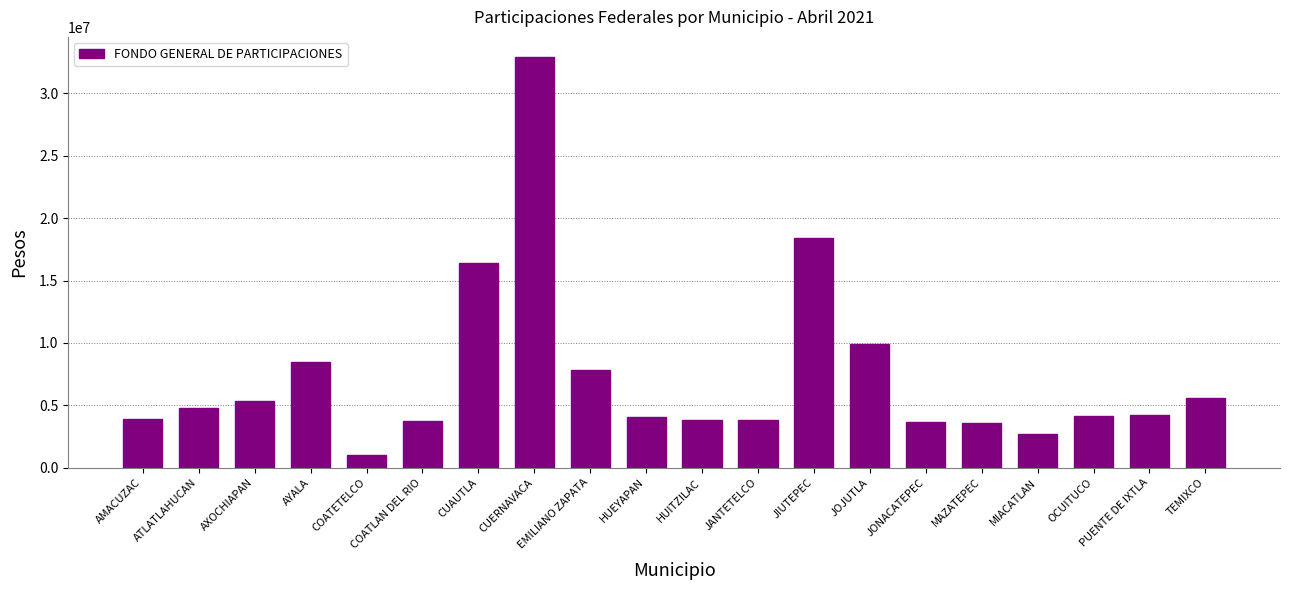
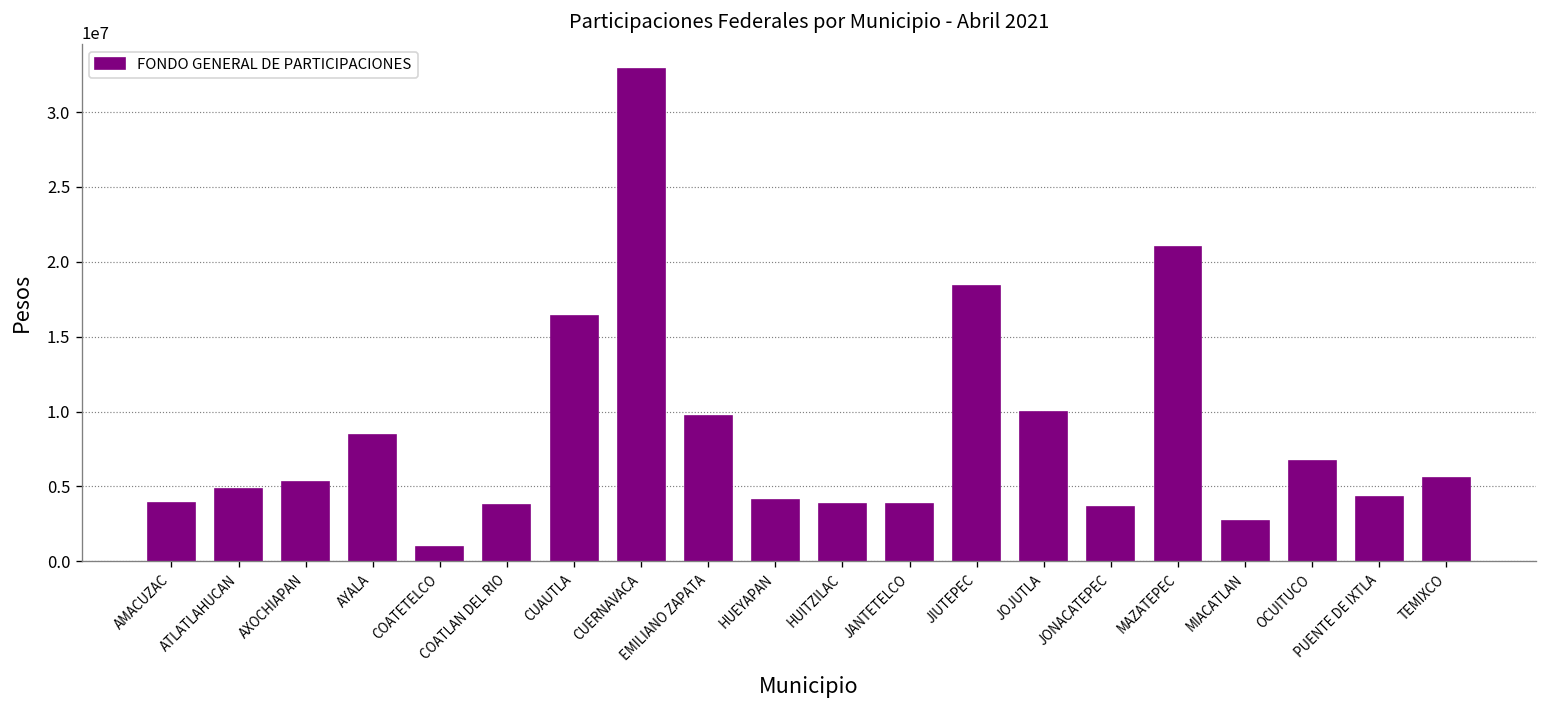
  {
    "AMACUZAC": 3900000,
    "ATLATLAHUCAN": 4800000,
    "AXOCHIAPAN": 5300000,
    "AYALA": 8500000,
    "COATETELCO": 1000000,
    "COATLAN DEL RIO": 3700000,
    "CUAUTLA": 16400000,
    "CUERNAVACA": 32900000,
-   "EMILIANO ZAPATA": 7800000,
+   "EMILIANO ZAPATA": 9700000,
    "HUEYAPAN": 4100000,
    "HUITZILAC": 3800000,
    "JANTETELCO": 3800000,
    "JIUTEPEC": 18400000,
    "JOJUTLA": 9900000,
    "JONACATEPEC": 3700000,
-   "MAZATEPEC": 3600000,
+   "MAZATEPEC": 21000000,
    "MIACATLAN": 2700000,
-   "OCUITUCO": 4200000,
+   "OCUITUCO": 6700000,
    "PUENTE DE IXTLA": 4300000,
    "TEMIXCO": 5600000
  }
